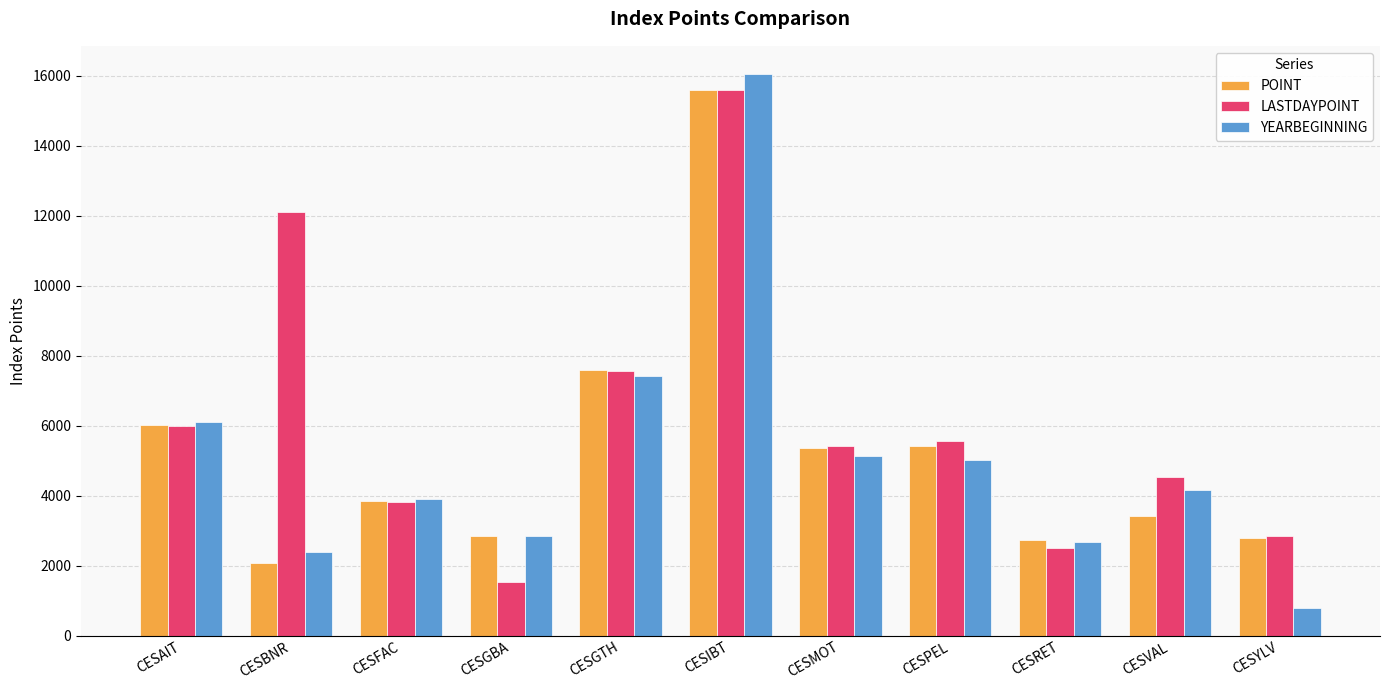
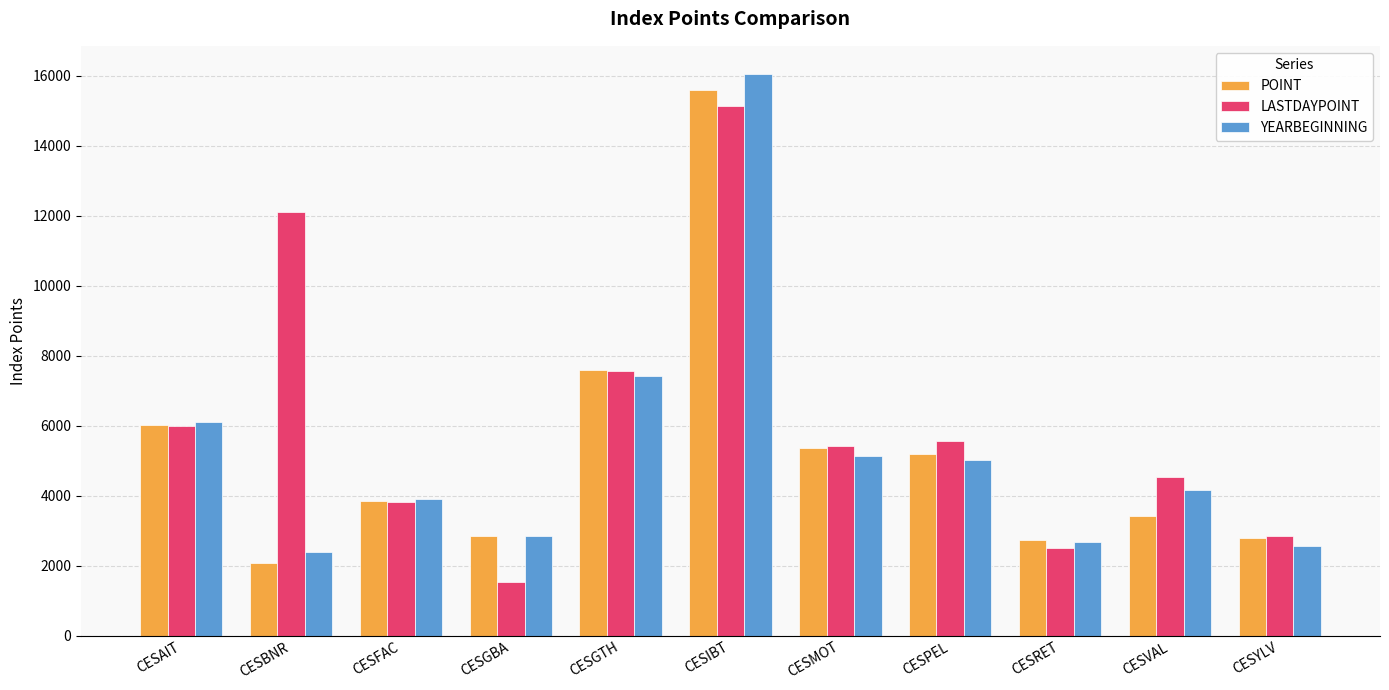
  {
    "POINT": {
      "CESAIT": 6000,
      "CESBNR": 2100,
      "CESFAC": 3900,
      "CESGBA": 2800,
      "CESGTH": 7600,
      "CESIBT": 15600,
      "CESMOT": 5300,
-     "CESPEL": 5400,
+     "CESPEL": 5200,
      "CESRET": 2700,
      "CESVAL": 3400,
      "CESYLV": 2800
    },
    "LASTDAYPOINT": {
      "CESAIT": 6000,
      "CESBNR": 12100,
      "CESFAC": 3800,
      "CESGBA": 1500,
      "CESGTH": 7600,
-     "CESIBT": 15600,
+     "CESIBT": 15200,
      "CESMOT": 5400,
      "CESPEL": 5600,
      "CESRET": 2500,
      "CESVAL": 4500,
      "CESYLV": 2800
    },
    "YEARBEGINNING": {
      "CESAIT": 6100,
      "CESBNR": 2400,
      "CESFAC": 3900,
      "CESGBA": 2900,
      "CESGTH": 7400,
      "CESIBT": 16100,
      "CESMOT": 5100,
      "CESPEL": 5000,
      "CESRET": 2700,
      "CESVAL": 4200,
-     "CESYLV": 800
+     "CESYLV": 2600
    }
  }
